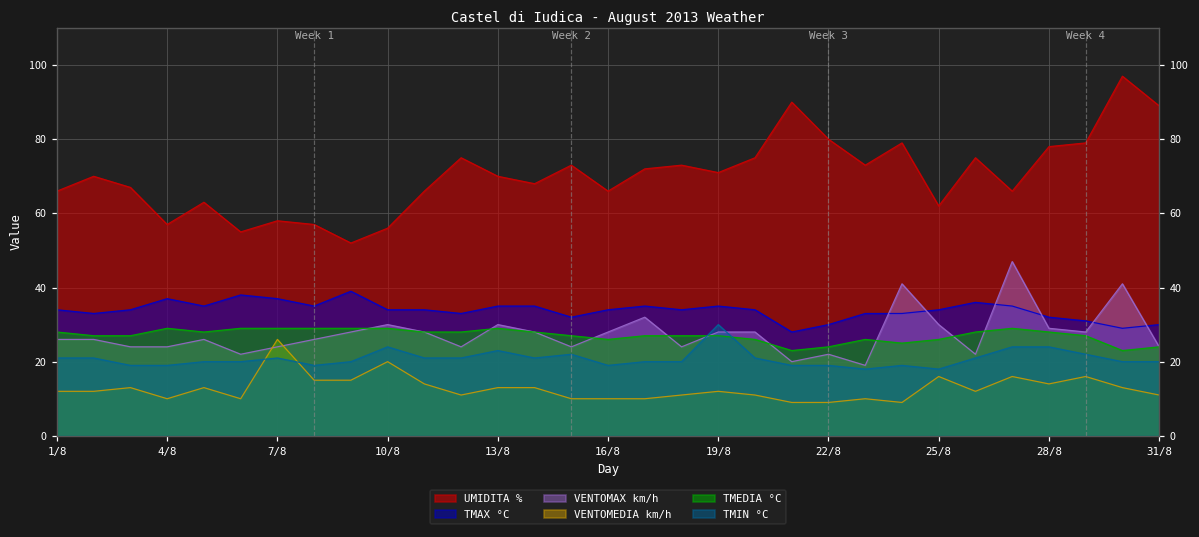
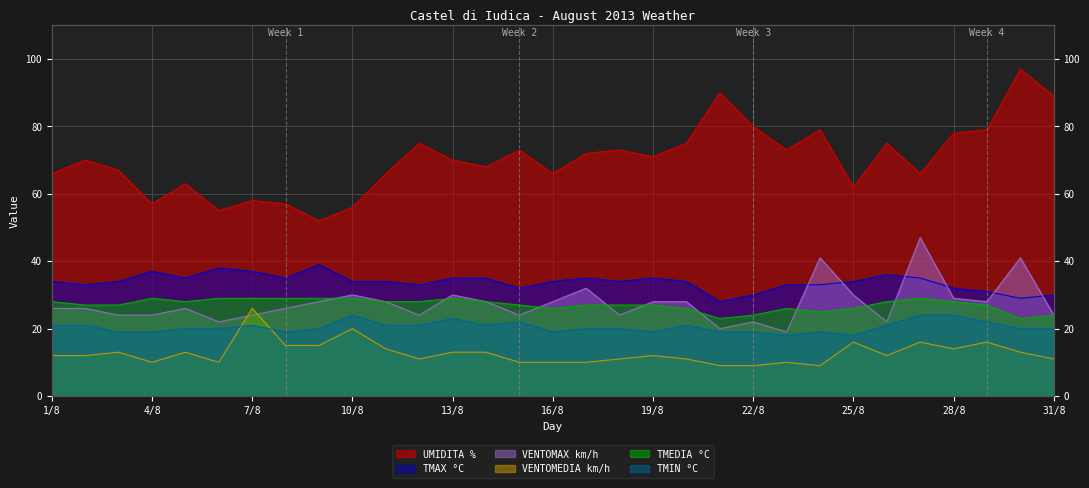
  {
    "UMIDITA %": {
      "1/8": 66,
      "4/8": 57,
      "7/8": 58,
      "10/8": 56,
      "13/8": 70,
      "16/8": 66,
      "19/8": 71,
      "22/8": 80,
      "25/8": 62,
      "28/8": 78,
      "31/8": 89
    },
    "TMAX °C": {
      "1/8": 34,
      "4/8": 37,
      "7/8": 37,
      "10/8": 34,
      "13/8": 35,
      "16/8": 34,
      "19/8": 35,
      "22/8": 30,
      "25/8": 34,
      "28/8": 32,
      "31/8": 30
    },
    "VENTOMAX km/h": {
      "1/8": 26,
      "4/8": 24,
      "7/8": 24,
      "10/8": 30,
      "13/8": 30,
      "16/8": 28,
      "19/8": 28,
      "22/8": 22,
      "25/8": 30,
      "28/8": 29
    },
    "VENTOMEDIA km/h": {
      "1/8": 12,
      "4/8": 10,
      "7/8": 26,
      "10/8": 20,
      "13/8": 13,
      "16/8": 10,
      "19/8": 12,
      "22/8": 9,
      "25/8": 16,
      "28/8": 14,
      "31/8": 11
    },
    "TMEDIA °C": {
      "1/8": 28,
      "4/8": 29,
      "7/8": 29,
      "10/8": 29,
      "13/8": 29,
      "16/8": 26,
      "19/8": 27,
      "22/8": 24,
      "25/8": 26,
      "28/8": 28
    },
    "TMIN °C": {
      "1/8": 21,
      "4/8": 19,
      "7/8": 21,
      "10/8": 24,
      "13/8": 23,
      "16/8": 19,
-     "19/8": 30,
+     "19/8": 19,
      "22/8": 19,
      "25/8": 18,
      "28/8": 24,
      "31/8": 20
    }
  }
